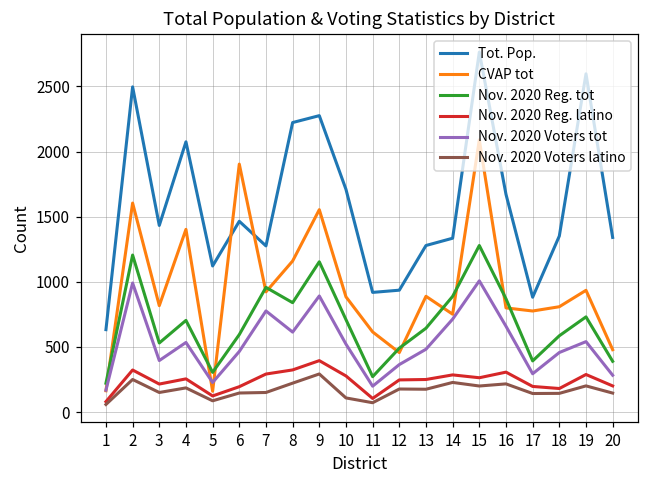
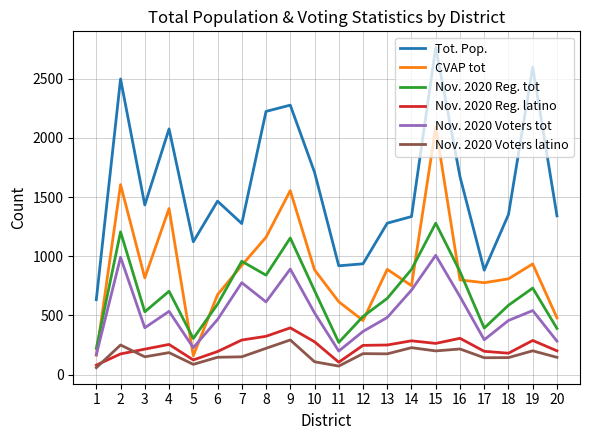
  {
    "Tot. Pop.": {
      "1": 630,
      "2": 2500,
      "3": 1430,
      "4": 2080,
      "5": 1120,
      "6": 1470,
      "7": 1280,
      "8": 2220,
      "9": 2280,
      "10": 1710,
      "11": 920,
      "12": 940,
      "13": 1280,
      "14": 1340,
      "16": 1670,
      "17": 880,
      "18": 1350,
      "20": 1340
    },
    "CVAP tot": {
      "2": 1600,
      "3": 820,
      "4": 1400,
      "5": 160,
-     "6": 1900,
+     "6": 680,
      "7": 920,
      "8": 1160,
      "9": 1550,
      "10": 880,
      "11": 620,
      "12": 460,
      "13": 890,
      "14": 750,
      "16": 800,
      "17": 780,
      "18": 810,
      "19": 940,
      "20": 480
    },
    "Nov. 2020 Reg. tot": {
      "1": 220,
      "2": 1210,
      "3": 530,
      "4": 700,
      "5": 310,
      "6": 600,
      "7": 960,
      "8": 840,
      "9": 1150,
      "10": 710,
      "11": 270,
      "12": 490,
      "13": 640,
      "14": 890,
      "15": 1280,
      "16": 870,
      "17": 390,
      "18": 590,
      "19": 730,
      "20": 390
    },
    "Nov. 2020 Reg. latino": {
      "1": 80,
-     "2": 320,
+     "2": 170,
      "3": 220,
      "4": 260,
      "5": 120,
      "6": 200,
      "7": 290,
      "8": 320,
      "9": 400,
      "10": 280,
      "11": 100,
      "12": 250,
      "13": 250,
      "14": 290,
      "15": 260,
      "16": 310,
      "17": 200,
      "18": 180,
      "19": 290,
      "20": 200
    },
    "Nov. 2020 Voters tot": {
      "2": 990,
      "3": 400,
      "4": 530,
      "5": 230,
      "6": 470,
      "7": 780,
      "8": 610,
      "9": 890,
      "10": 520,
      "11": 200,
      "12": 360,
      "13": 480,
      "14": 710,
      "15": 1010,
      "16": 660,
      "17": 290,
      "18": 460,
      "19": 540,
      "20": 280
    },
    "Nov. 2020 Voters latino": {
      "1": 60,
      "2": 250,
      "3": 150,
      "4": 190,
      "5": 90,
      "6": 150,
      "7": 150,
      "8": 220,
      "9": 290,
      "10": 110,
      "11": 70,
      "12": 180,
      "13": 180,
      "14": 230,
      "15": 200,
      "16": 220,
      "17": 140,
      "18": 140,
      "19": 200,
      "20": 150
    }
  }
